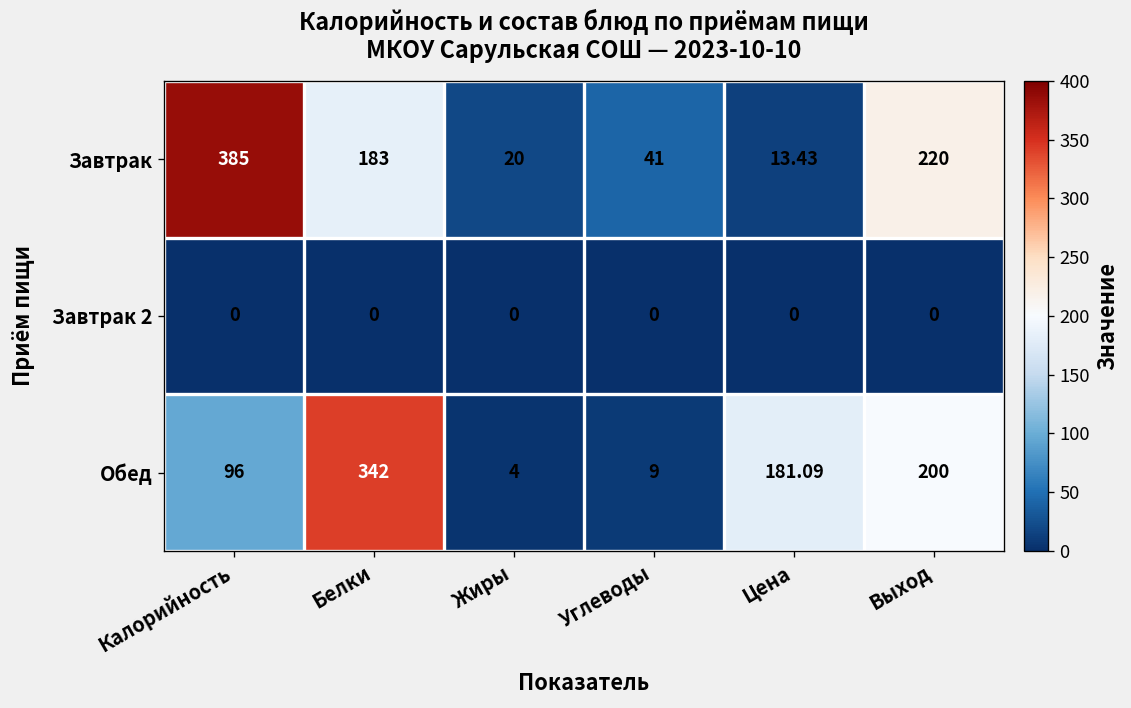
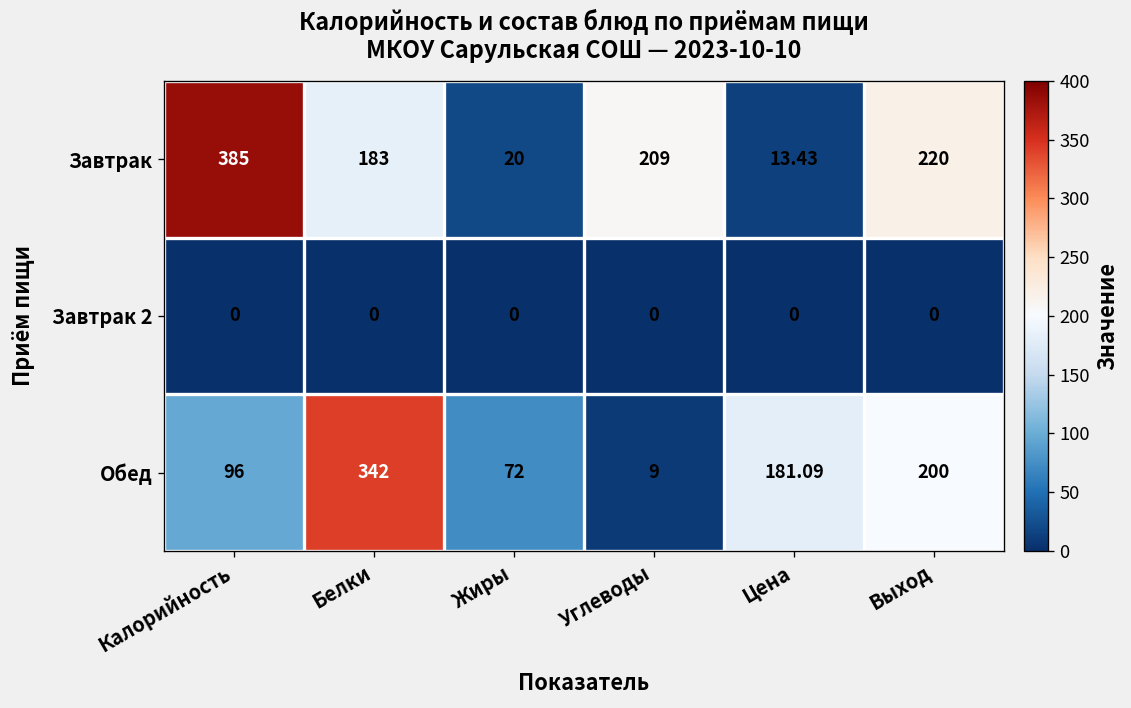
  {
    "Завтрак": {
      "Калорийность": 385,
      "Белки": 183,
      "Жиры": 20,
-     "Углеводы": 41,
+     "Углеводы": 209,
      "Цена": 13.43,
      "Выход": 220
    },
    "Завтрак 2": {
      "Калорийность": 0,
      "Белки": 0,
      "Жиры": 0,
      "Углеводы": 0,
      "Цена": 0,
      "Выход": 0
    },
    "Обед": {
      "Калорийность": 96,
      "Белки": 342,
-     "Жиры": 4,
+     "Жиры": 72,
      "Углеводы": 9,
      "Цена": 181.09,
      "Выход": 200
    }
  }
